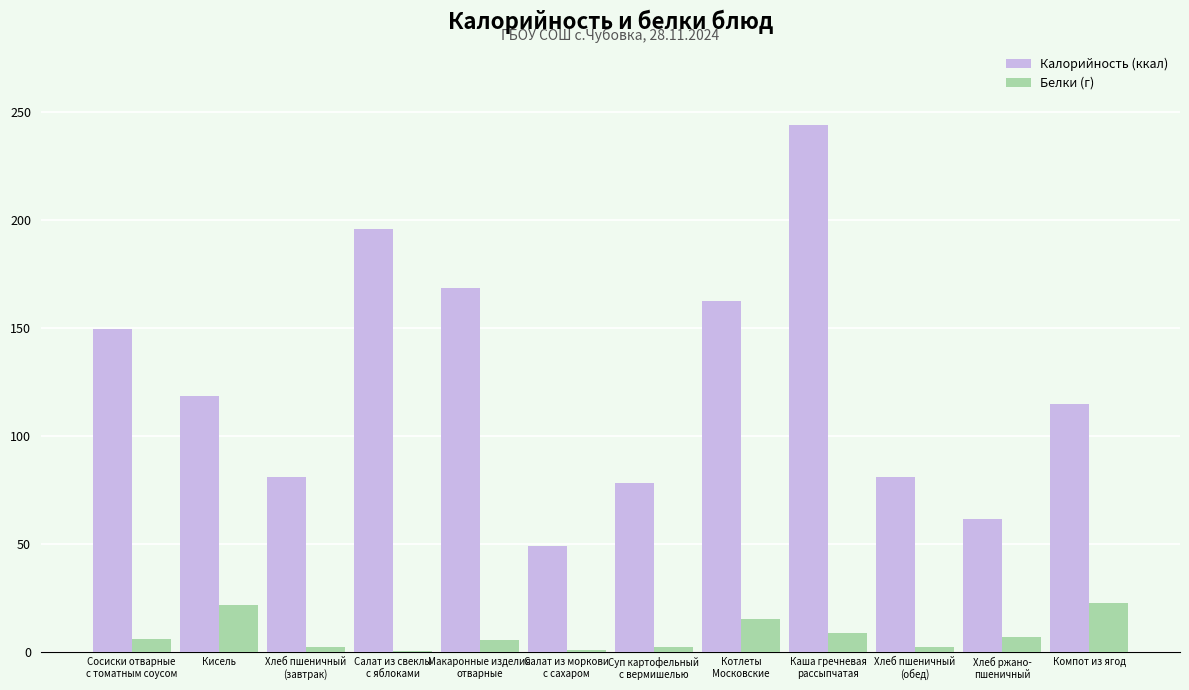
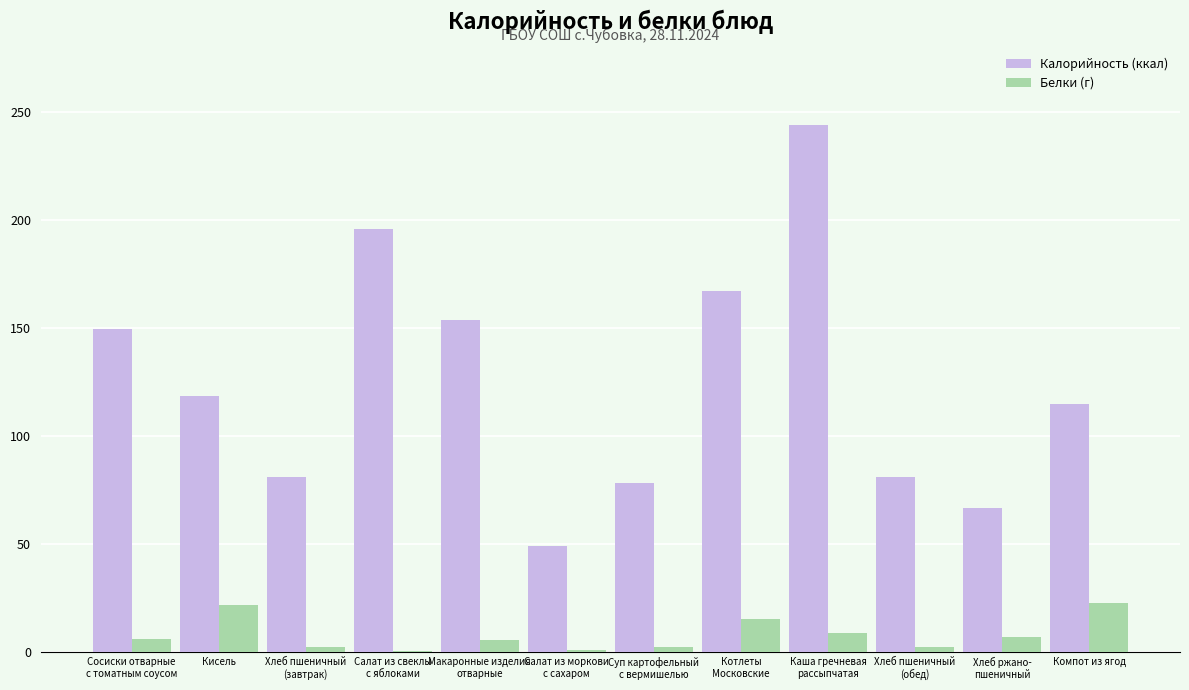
  {
    "Калорийность (ккал)": {
      "Сосиски отварные с томатным соусом": 149,
      "Кисель": 119,
      "Хлеб пшеничный (завтрак)": 81,
      "Салат из свеклы с яблоками": 196,
-     "Макаронные изделия отварные": 168,
+     "Макаронные изделия отварные": 154,
      "Салат из моркови с сахаром": 49,
      "Суп картофельный с вермишелью": 78,
-     "Котлеты Московские": 162,
+     "Котлеты Московские": 167,
      "Каша гречневая рассыпчатая": 244,
      "Хлеб пшеничный (обед)": 81,
-     "Хлеб ржано- пшеничный": 61,
+     "Хлеб ржано- пшеничный": 67,
      "Компот из ягод": 115
    },
    "Белки (г)": {
      "Сосиски отварные с томатным соусом": 6,
      "Кисель": 22,
      "Хлеб пшеничный (завтрак)": 2,
      "Макаронные изделия отварные": 6,
      "Суп картофельный с вермишелью": 2,
      "Котлеты Московские": 15,
      "Каша гречневая рассыпчатая": 9,
      "Хлеб пшеничный (обед)": 2,
      "Хлеб ржано- пшеничный": 7,
      "Компот из ягод": 23
    }
  }
